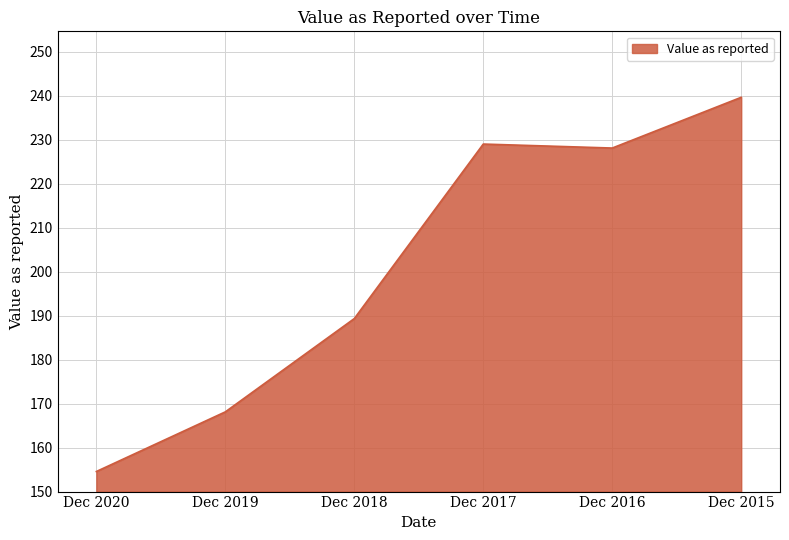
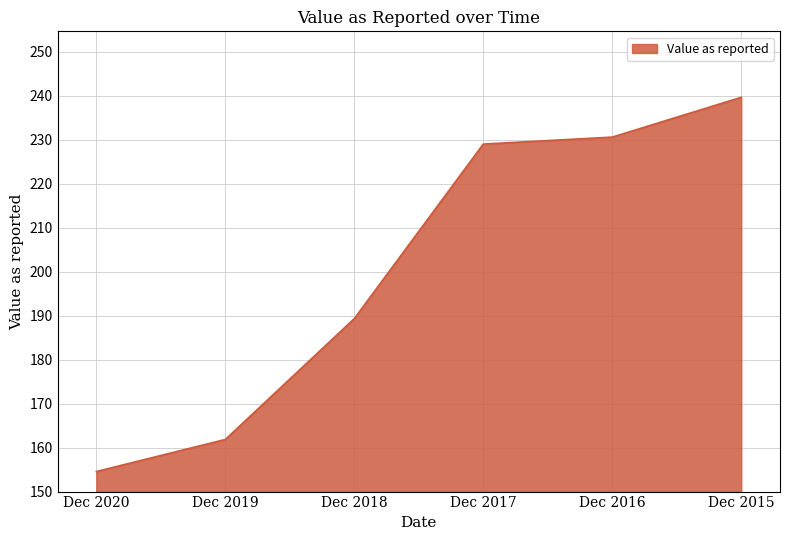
  {
    "Dec 2020": 155,
-   "Dec 2019": 168,
+   "Dec 2019": 162,
    "Dec 2018": 189,
    "Dec 2017": 229,
-   "Dec 2016": 228,
+   "Dec 2016": 231,
    "Dec 2015": 240
  }
